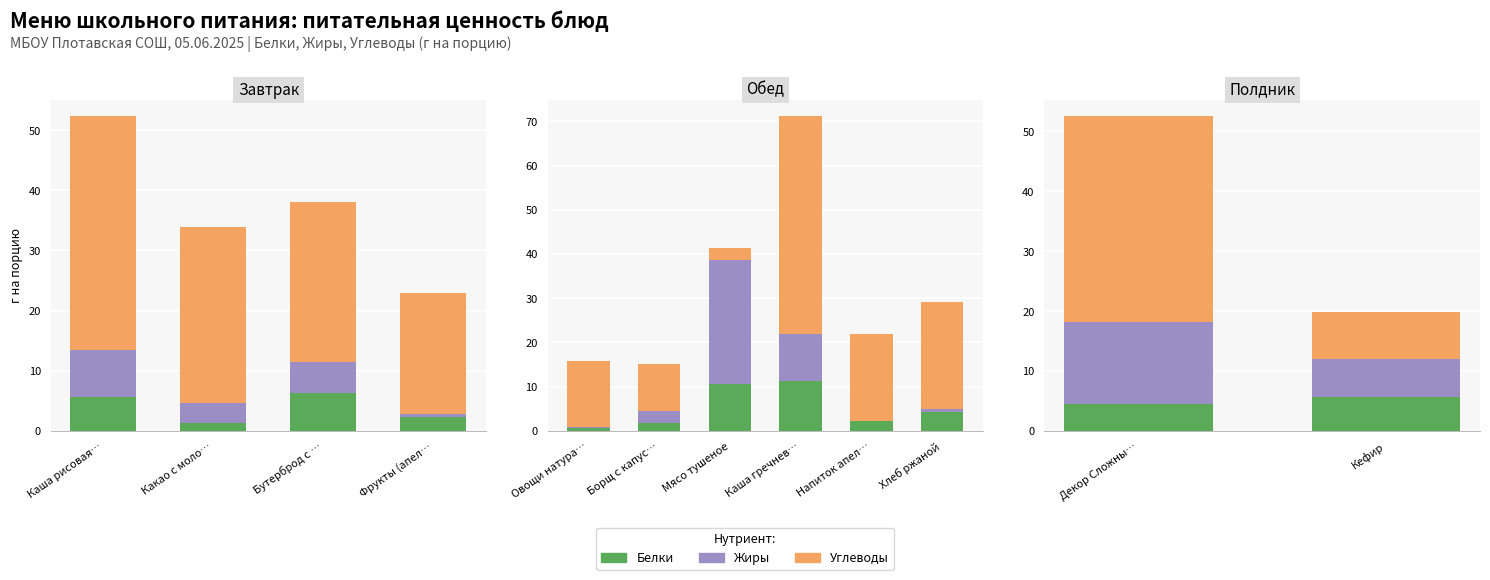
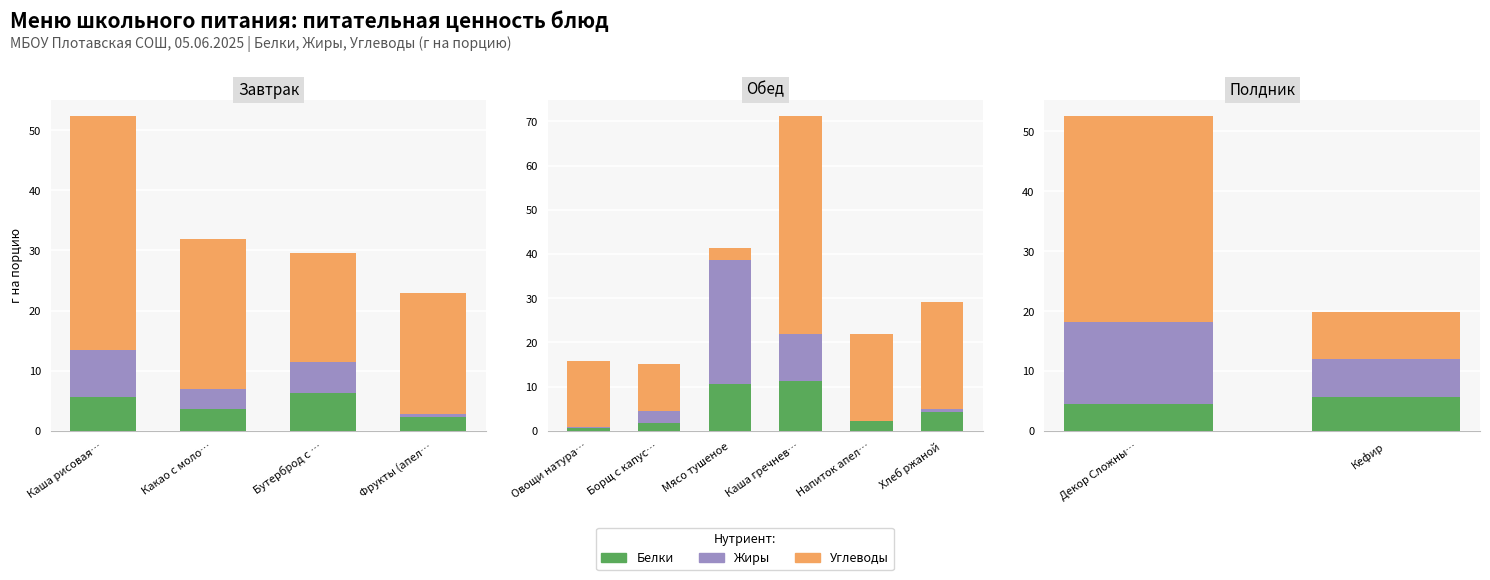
  {
    "Завтрак": {
      "Белки": {
        "Каша рисовая…": 6,
-       "Какао с моло…": 1,
+       "Какао с моло…": 4,
        "Бутерброд с …": 6,
        "Фрукты (апел…": 2
      },
      "Жиры": {
        "Каша рисовая…": 8,
        "Какао с моло…": 3,
        "Бутерброд с …": 5,
        "Фрукты (апел…": 1
      },
      "Углеводы": {
        "Каша рисовая…": 39,
-       "Какао с моло…": 29,
-       "Бутерброд с …": 27,
+       "Какао с моло…": 25,
+       "Бутерброд с …": 18,
        "Фрукты (апел…": 20
      }
    },
    "Обед": {
      "Белки": {
        "Овощи натура…": 1,
        "Борщ с капус…": 2,
        "Мясо тушеное": 11,
        "Каша гречнев…": 11,
        "Напиток апел…": 2,
        "Хлеб ржаной": 4
      },
      "Жиры": {
        "Борщ с капус…": 3,
        "Мясо тушеное": 28,
        "Каша гречнев…": 10,
        "Напиток апел…": 0,
        "Хлеб ржаной": 1
      },
      "Углеводы": {
        "Овощи натура…": 15,
        "Борщ с капус…": 11,
        "Мясо тушеное": 3,
        "Каша гречнев…": 49,
        "Напиток апел…": 20,
        "Хлеб ржаной": 24
      }
    },
    "Полдник": {
      "Белки": {
        "Декор Сложны…": 5,
        "Кефир": 6
      },
      "Жиры": {
        "Декор Сложны…": 14,
        "Кефир": 6
      },
      "Углеводы": {
        "Декор Сложны…": 34,
        "Кефир": 8
      }
    }
  }
